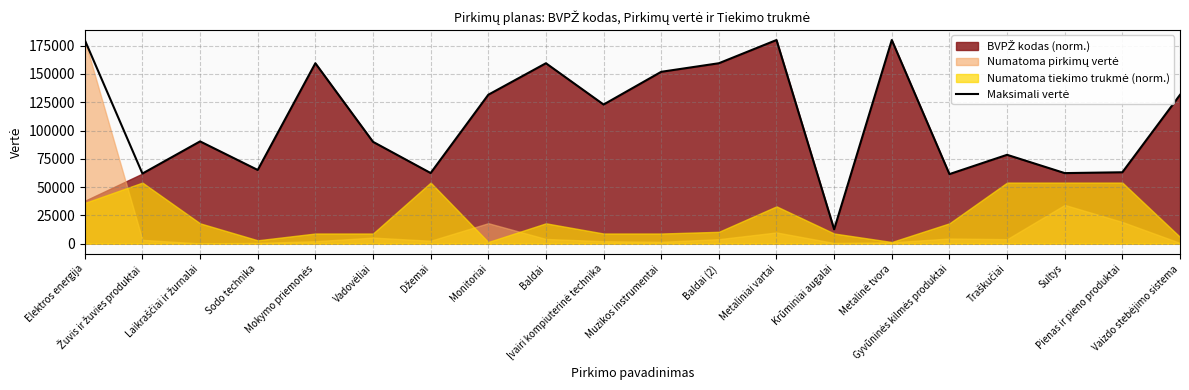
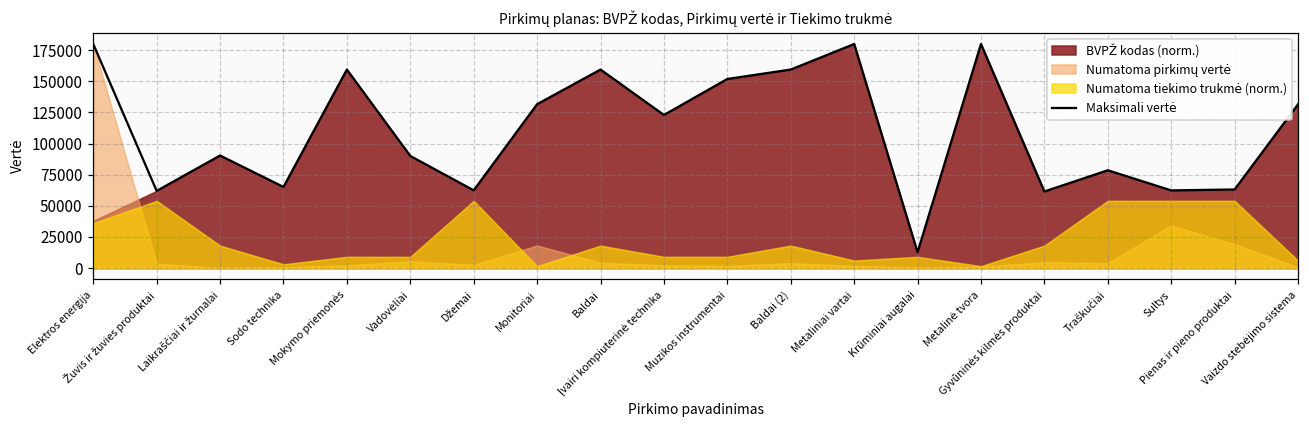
  {
    "Numatoma pirkimų vertė": {
      "Žuvis ir žuvies produktai": 3000,
      "Vadovėliai": 5000,
      "Džemai": 3000,
      "Monitoriai": 18000,
      "Baldai": 4000,
      "Baldai (2)": 4000,
-     "Metaliniai vartai": 10000,
+     "Metaliniai vartai": 2000,
      "Gyvūninės kilmės produktai": 5000,
      "Traškučiai": 4000,
      "Sultys": 34000,
      "Pienas ir pieno produktai": 19000
    },
    "Numatoma tiekimo trukmė (norm.)": {
      "Žuvis ir žuvies produktai": 54000,
      "Laikraščiai ir žurnalai": 18000,
      "Sodo technika": 3000,
      "Mokymo priemonės": 9000,
      "Vadovėliai": 9000,
      "Džemai": 54000,
      "Baldai": 18000,
      "Įvairi kompiuterinė technika": 9000,
      "Muzikos instrumentai": 9000,
-     "Baldai (2)": 11000,
-     "Metaliniai vartai": 33000,
+     "Baldai (2)": 18000,
+     "Metaliniai vartai": 6000,
      "Krūminiai augalai": 9000,
      "Gyvūninės kilmės produktai": 18000,
      "Traškučiai": 54000,
      "Sultys": 54000,
      "Pienas ir pieno produktai": 54000,
      "Vaizdo stebėjimo sistema": 6000
    }
  }
